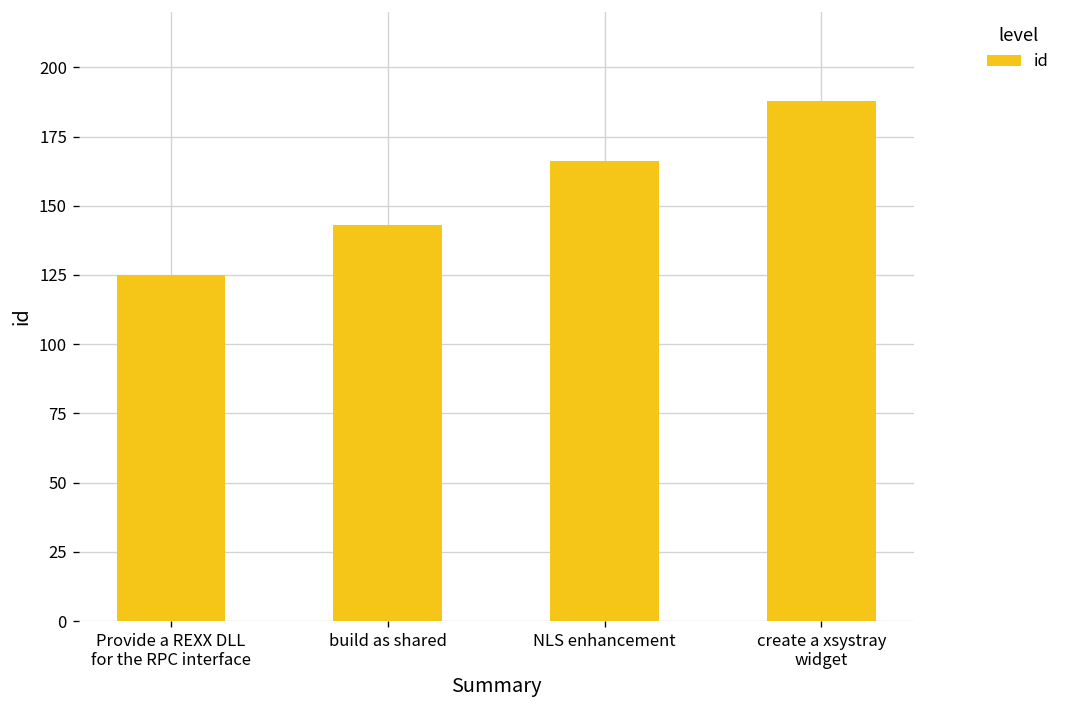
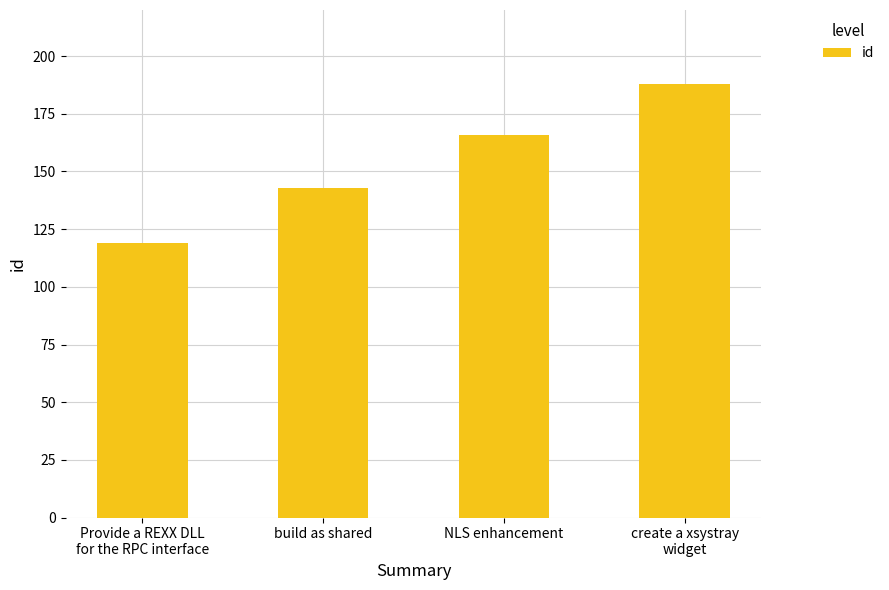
  {
-   "Provide a REXX DLL for the RPC interface": 125,
+   "Provide a REXX DLL for the RPC interface": 119,
    "build as shared": 143,
    "NLS enhancement": 166,
    "create a xsystray widget": 188
  }
